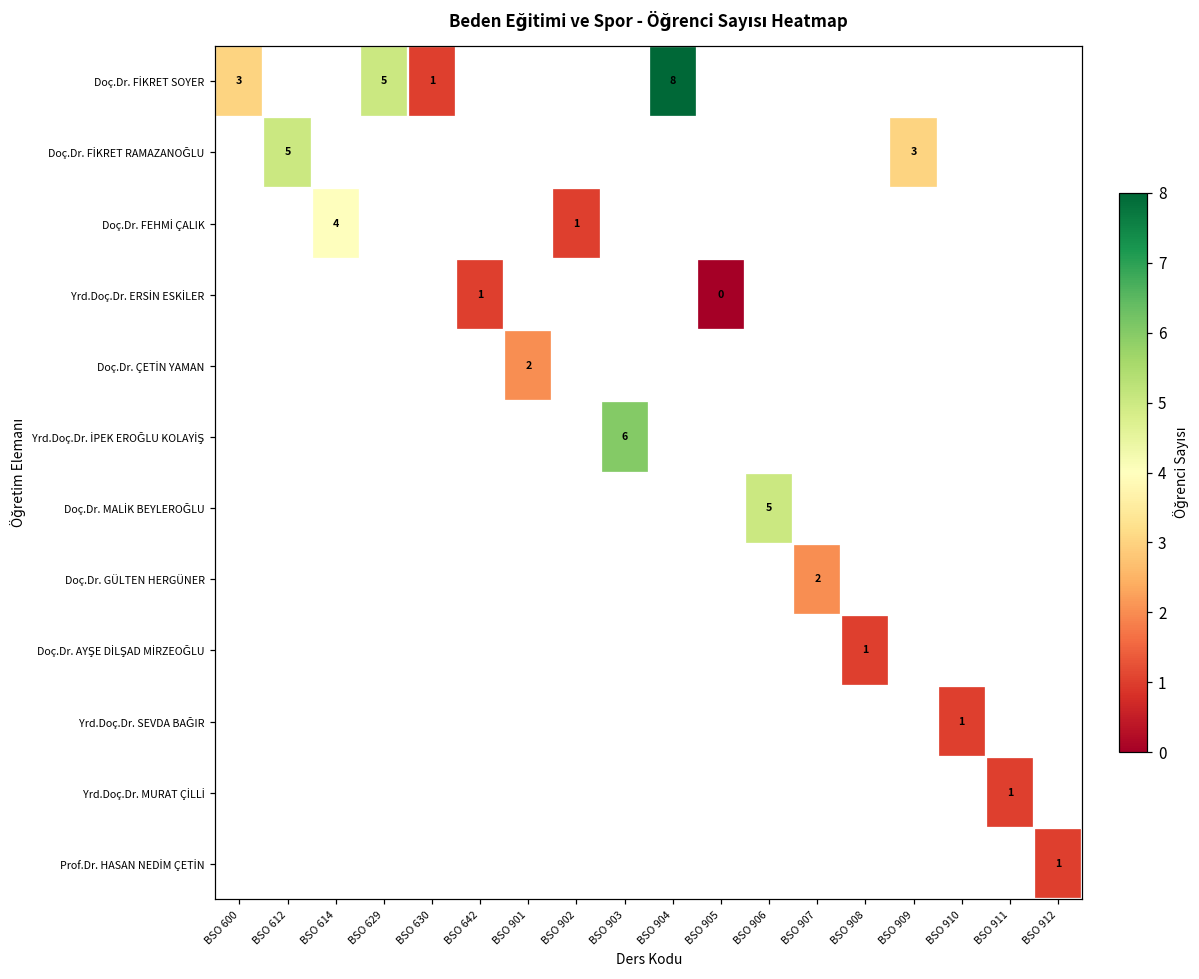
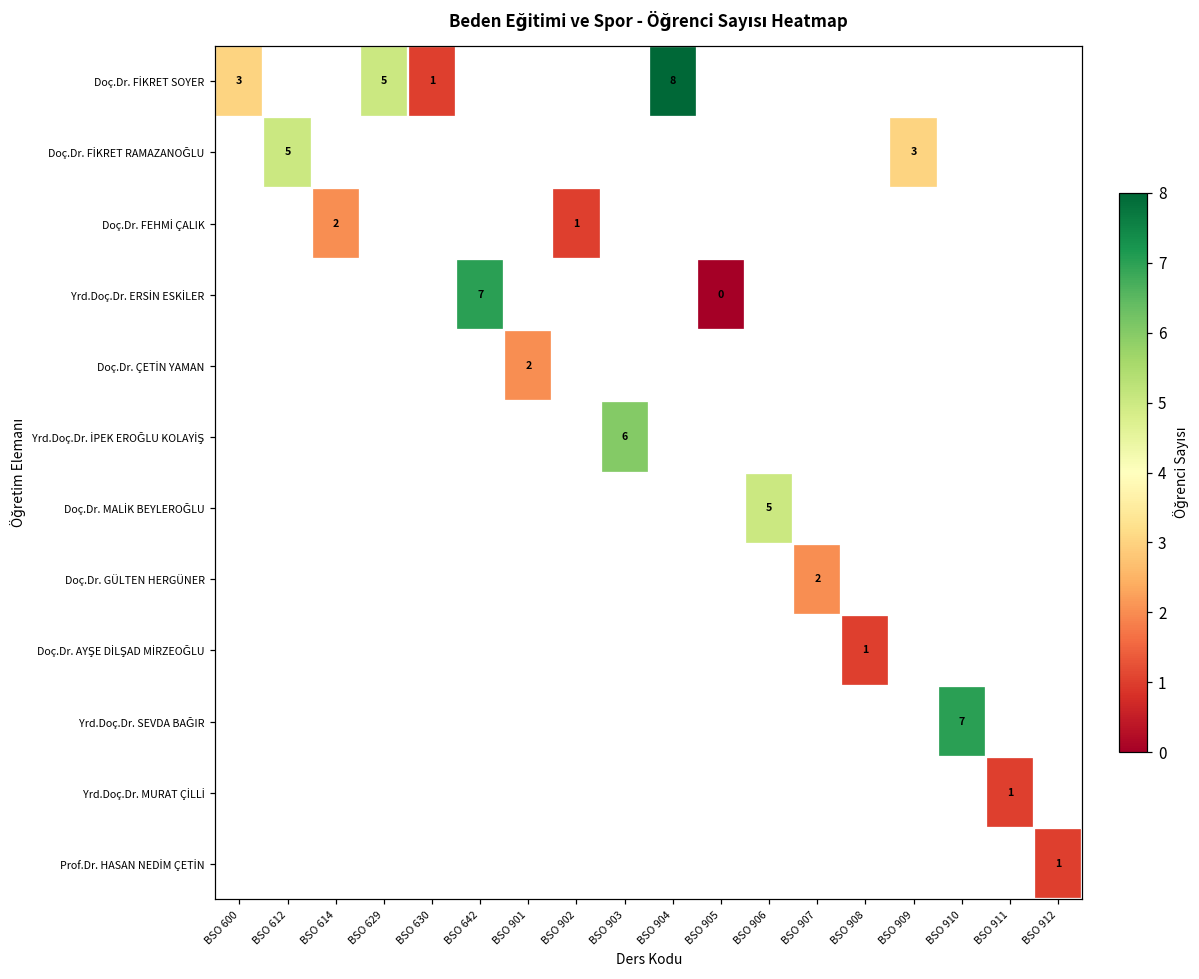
  {
    "Doç.Dr. FİKRET SOYER": {
      "BSO 600": 3,
      "BSO 629": 5,
      "BSO 630": 1,
      "BSO 904": 8
    },
    "Doç.Dr. FİKRET RAMAZANOĞLU": {
      "BSO 612": 5,
      "BSO 909": 3
    },
    "Doç.Dr. FEHMİ ÇALIK": {
-     "BSO 614": 4,
+     "BSO 614": 2,
      "BSO 902": 1
    },
    "Yrd.Doç.Dr. ERSİN ESKİLER": {
-     "BSO 642": 1,
+     "BSO 642": 7,
      "BSO 905": 0
    },
    "Doç.Dr. ÇETİN YAMAN": {
      "BSO 901": 2
    },
    "Yrd.Doç.Dr. İPEK EROĞLU KOLAYİŞ": {
      "BSO 903": 6
    },
    "Doç.Dr. MALİK BEYLEROĞLU": {
      "BSO 906": 5
    },
    "Doç.Dr. GÜLTEN HERGÜNER": {
      "BSO 907": 2
    },
    "Doç.Dr. AYŞE DİLŞAD MİRZEOĞLU": {
      "BSO 908": 1
    },
    "Yrd.Doç.Dr. SEVDA BAĞIR": {
-     "BSO 910": 1
+     "BSO 910": 7
    },
    "Yrd.Doç.Dr. MURAT ÇİLLİ": {
      "BSO 911": 1
    },
    "Prof.Dr. HASAN NEDİM ÇETİN": {
      "BSO 912": 1
    }
  }
